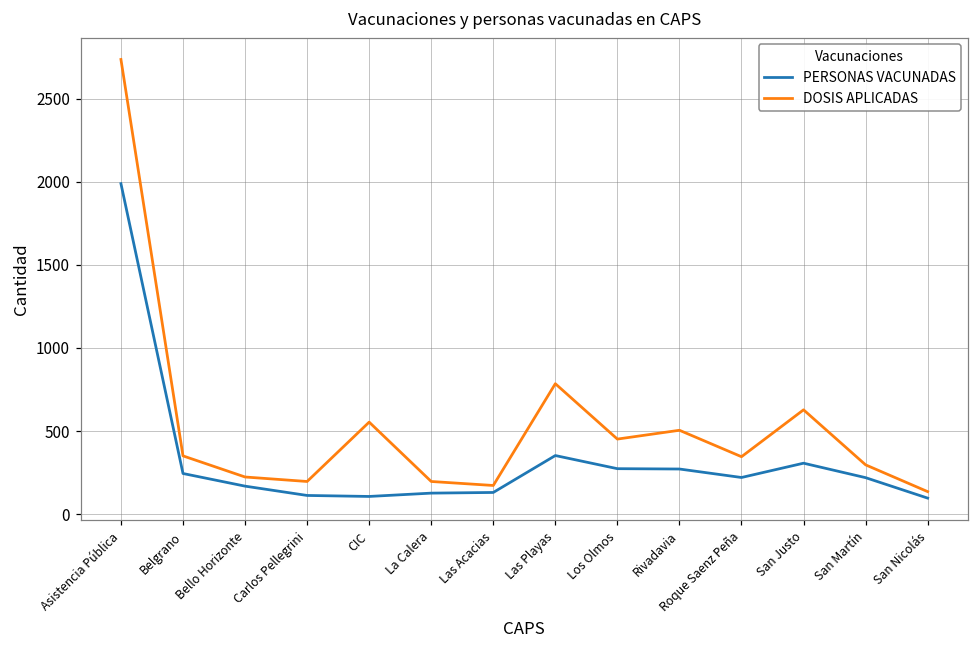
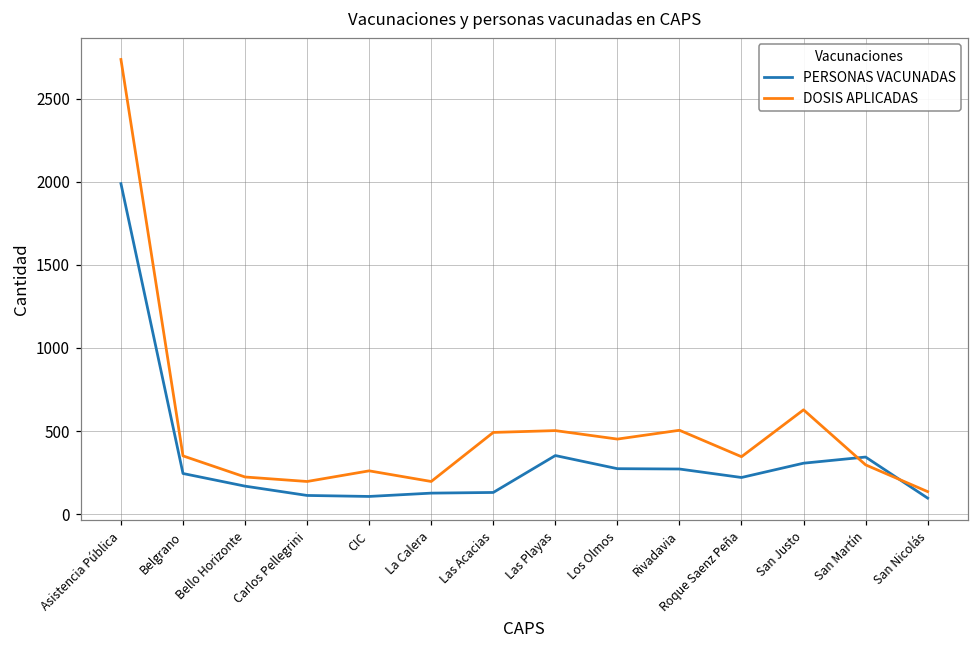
  {
    "PERSONAS VACUNADAS": {
      "Asistencia Pública": 1990,
      "Belgrano": 250,
      "Bello Horizonte": 170,
      "Carlos Pellegrini": 110,
      "CIC": 110,
      "La Calera": 130,
      "Las Acacias": 130,
      "Las Playas": 350,
      "Los Olmos": 270,
      "Rivadavia": 270,
      "Roque Saenz Peña": 220,
      "San Justo": 310,
-     "San Martín": 220,
+     "San Martín": 340,
      "San Nicolás": 100
    },
    "DOSIS APLICADAS": {
      "Asistencia Pública": 2740,
      "Belgrano": 350,
      "Bello Horizonte": 220,
      "Carlos Pellegrini": 200,
-     "CIC": 550,
+     "CIC": 260,
      "La Calera": 200,
-     "Las Acacias": 170,
-     "Las Playas": 790,
+     "Las Acacias": 490,
+     "Las Playas": 500,
      "Los Olmos": 450,
      "Rivadavia": 510,
      "Roque Saenz Peña": 350,
      "San Justo": 630,
      "San Martín": 300,
      "San Nicolás": 140
    }
  }
